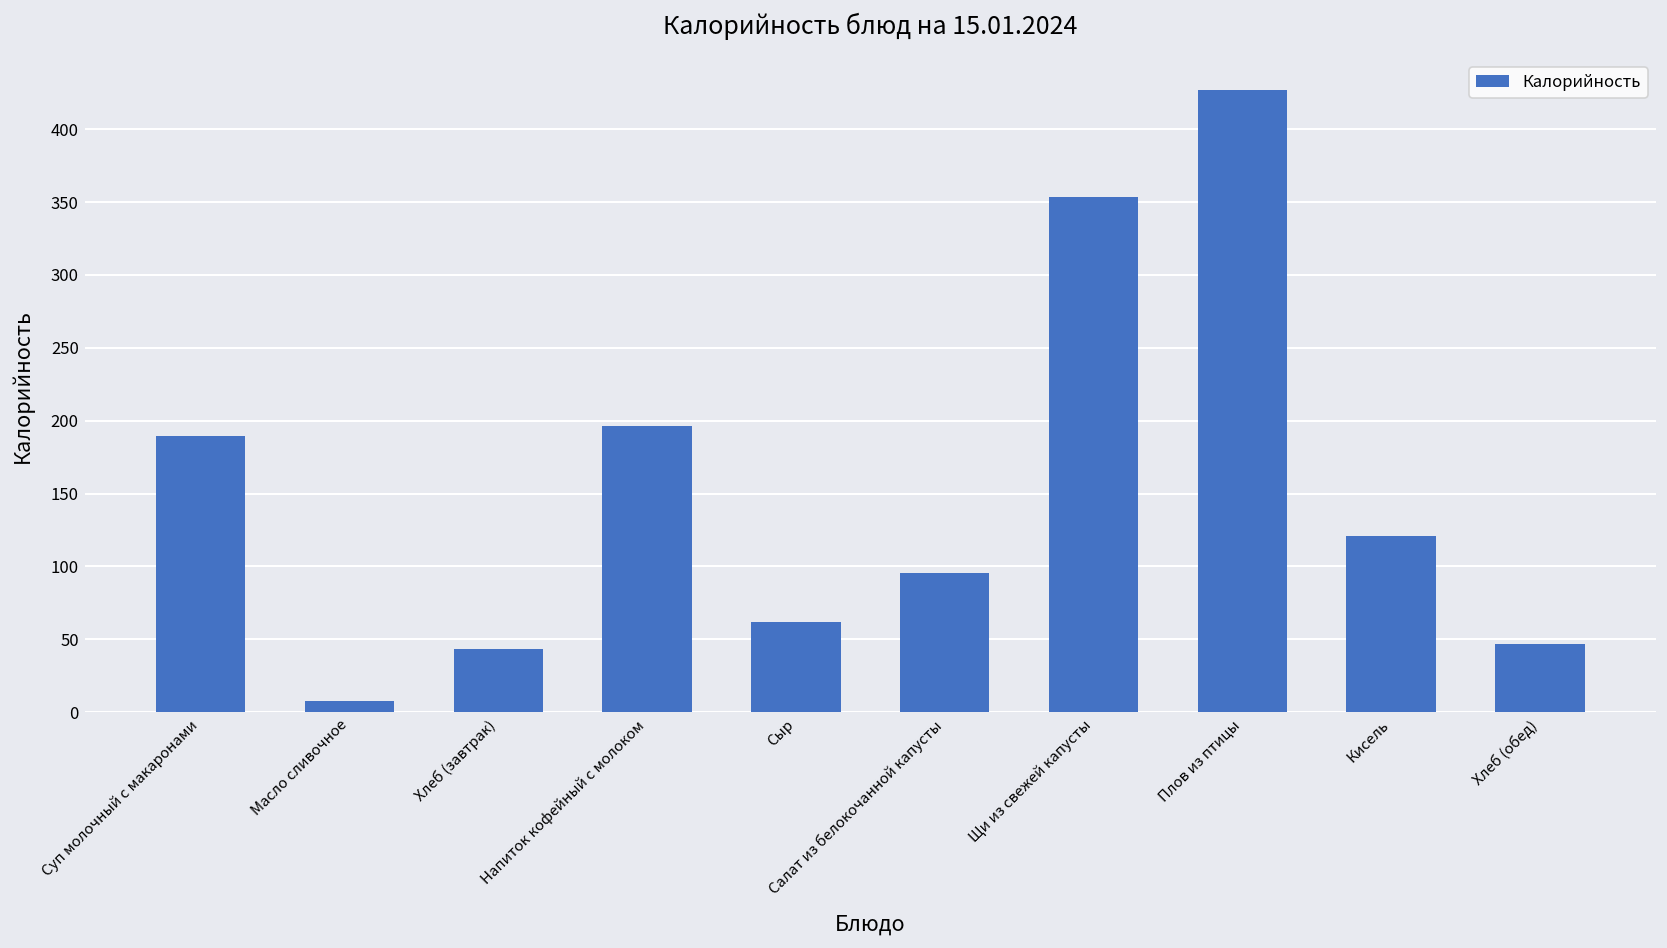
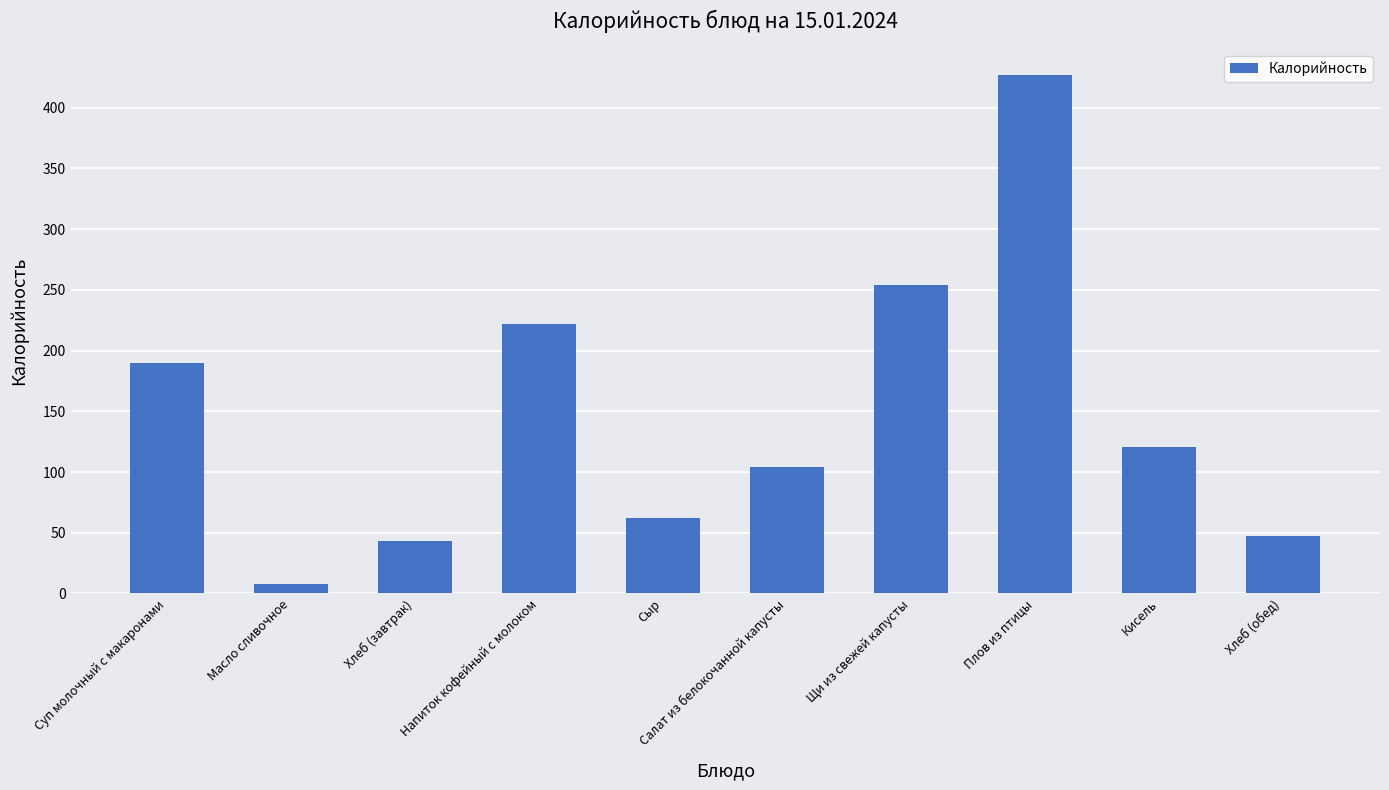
  {
    "Суп молочный с макаронами": 190,
    "Масло сливочное": 8,
    "Хлеб (завтрак)": 43,
-   "Напиток кофейный с молоком": 196,
+   "Напиток кофейный с молоком": 222,
    "Сыр": 62,
-   "Салат из белокочанной капусты": 96,
-   "Щи из свежей капусты": 354,
+   "Салат из белокочанной капусты": 104,
+   "Щи из свежей капусты": 254,
    "Плов из птицы": 427,
    "Кисель": 121,
    "Хлеб (обед)": 47
  }
